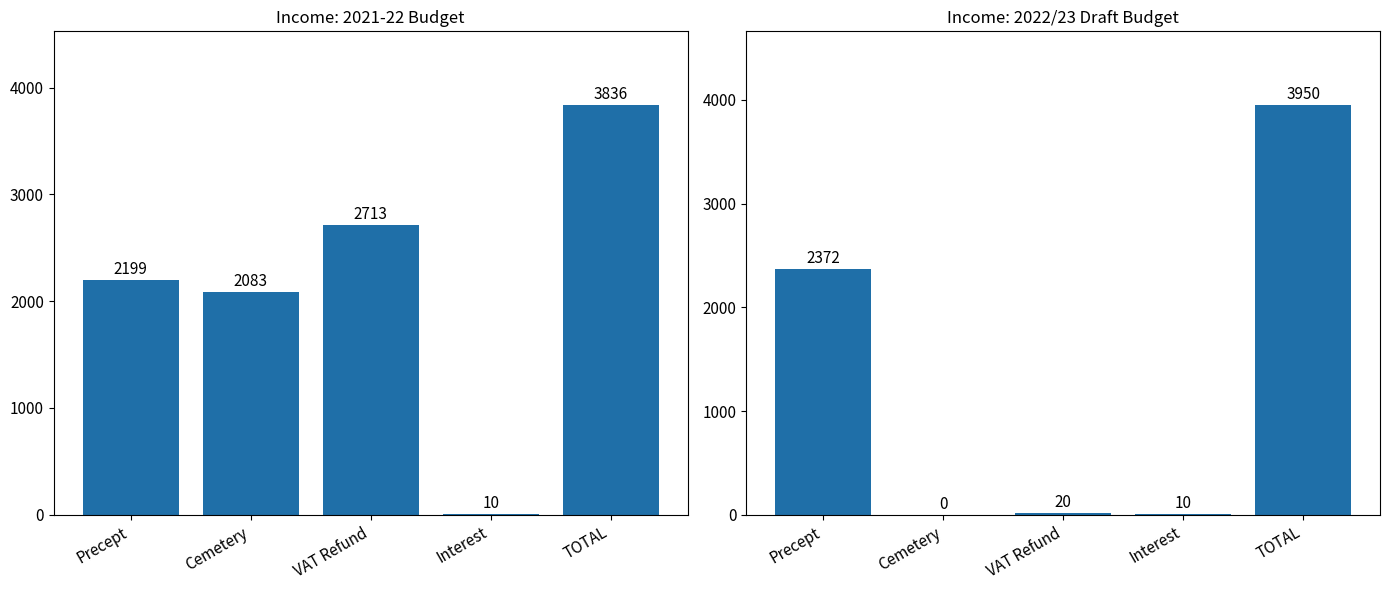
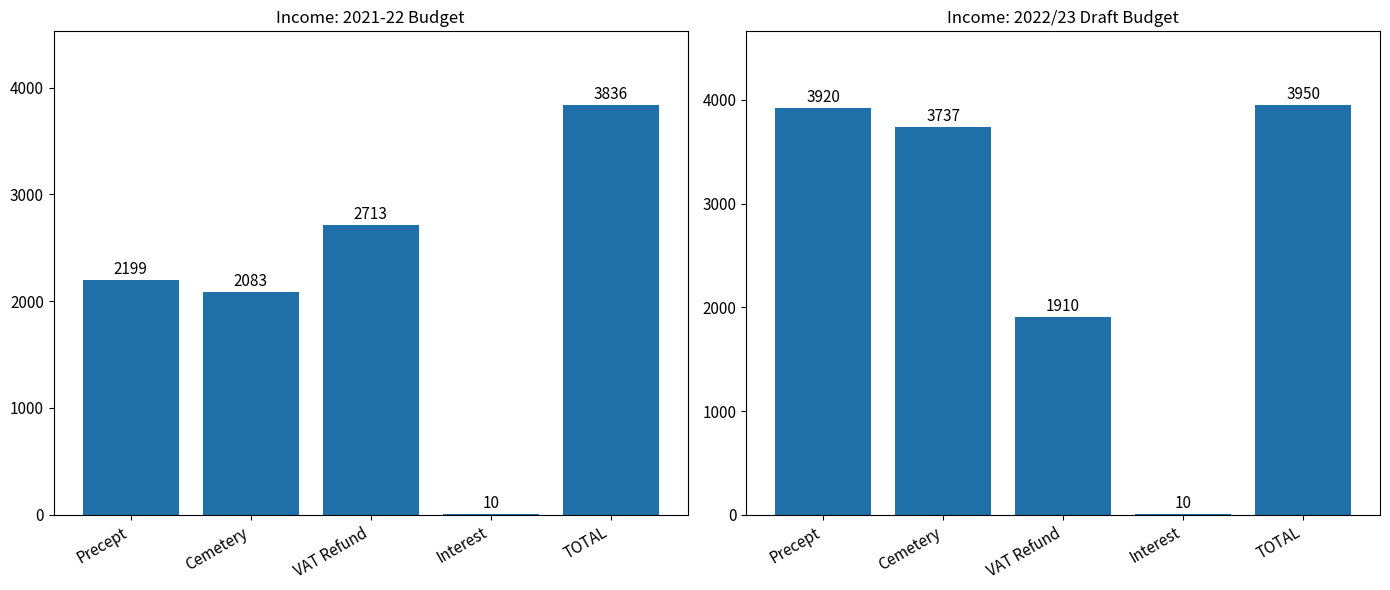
  {
    "Income: 2021-22 Budget": {
      "Precept": 2199,
      "Cemetery": 2083,
      "VAT Refund": 2713,
      "Interest": 10,
      "TOTAL": 3836
    },
    "Income: 2022/23 Draft Budget": {
-     "Precept": 2372,
-     "Cemetery": 0,
-     "VAT Refund": 20,
+     "Precept": 3920,
+     "Cemetery": 3737,
+     "VAT Refund": 1910,
      "Interest": 10,
      "TOTAL": 3950
    }
  }
